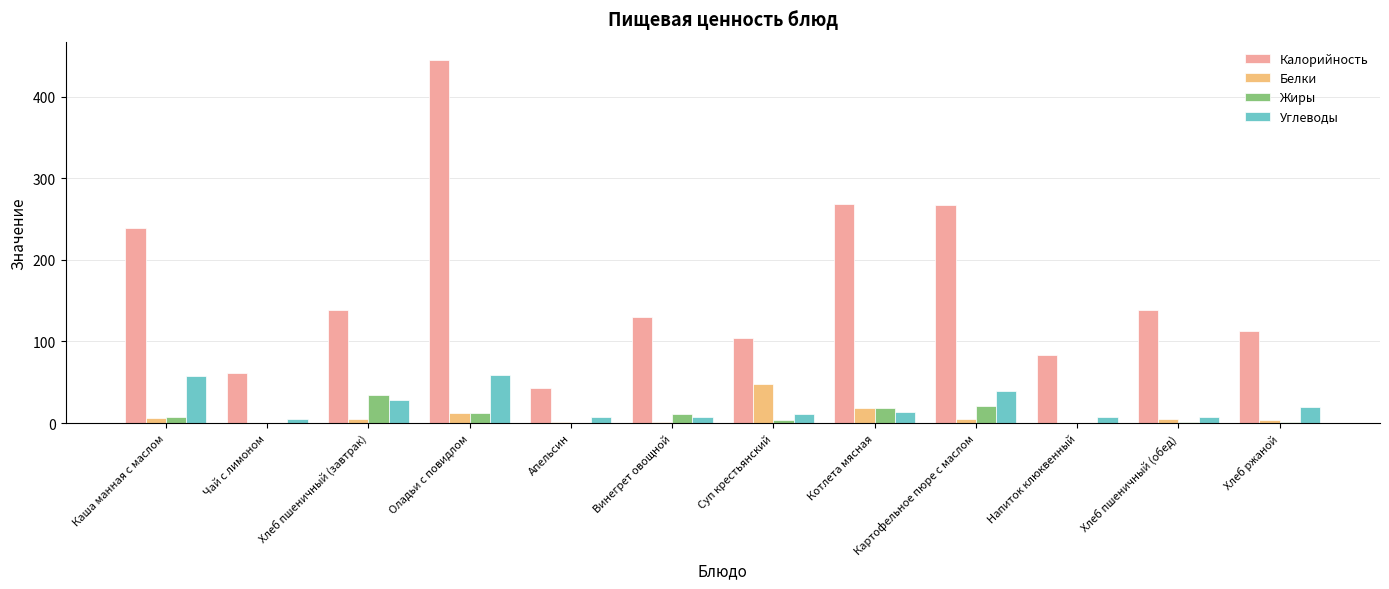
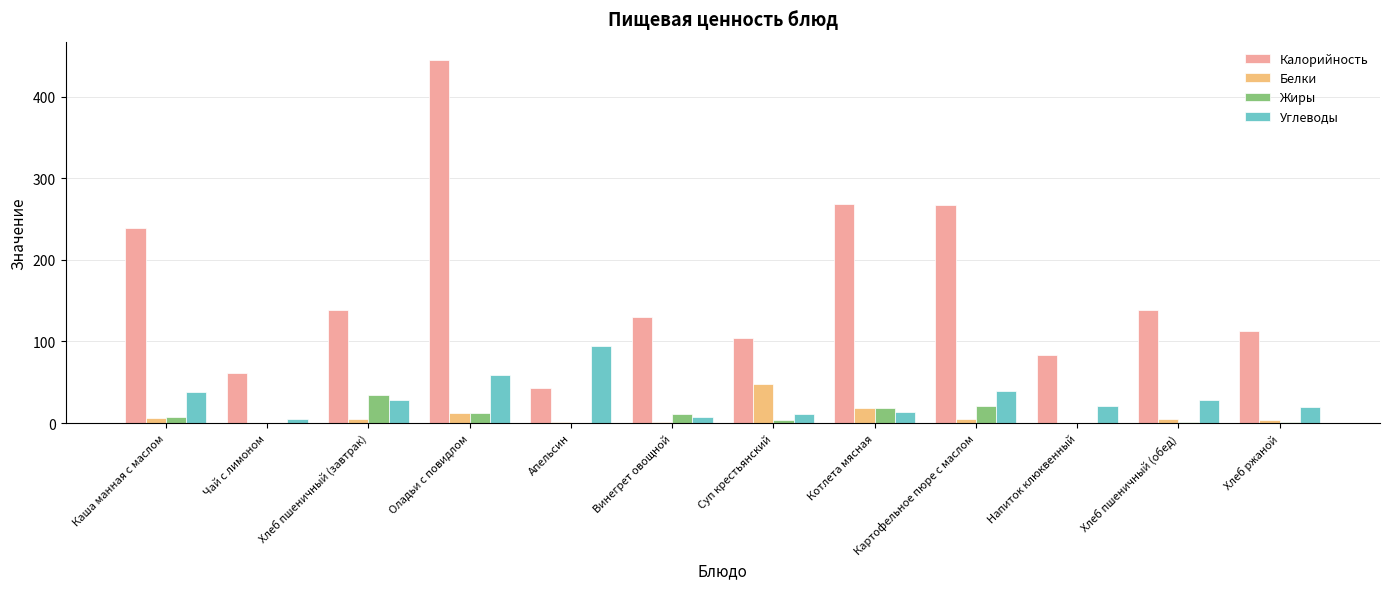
  {
    "Жиры": {
      "Каша манная с маслом": 10,
      "Чай с лимоном": 0,
      "Хлеб пшеничный (завтрак)": 30,
      "Оладьи с повидлом": 10,
      "Апельсин": 0,
      "Винегрет овощной": 10,
      "Суп крестьянский": 0,
      "Котлета мясная": 20,
      "Картофельное пюре с маслом": 20,
      "Напиток клюквенный": 0
    },
    "Углеводы": {
-     "Каша манная с маслом": 60,
+     "Каша манная с маслом": 40,
      "Чай с лимоном": 10,
      "Хлеб пшеничный (завтрак)": 30,
      "Оладьи с повидлом": 60,
-     "Апельсин": 10,
+     "Апельсин": 90,
      "Винегрет овощной": 10,
      "Суп крестьянский": 10,
      "Котлета мясная": 10,
      "Картофельное пюре с маслом": 40,
-     "Напиток клюквенный": 10,
-     "Хлеб пшеничный (обед)": 10,
+     "Напиток клюквенный": 20,
+     "Хлеб пшеничный (обед)": 30,
      "Хлеб ржаной": 20
    }
  }
